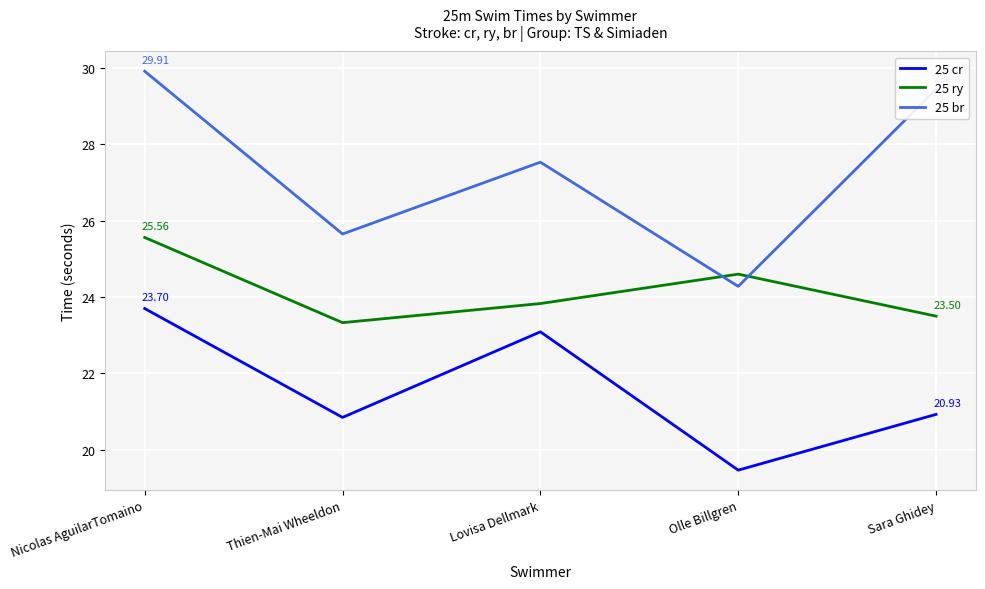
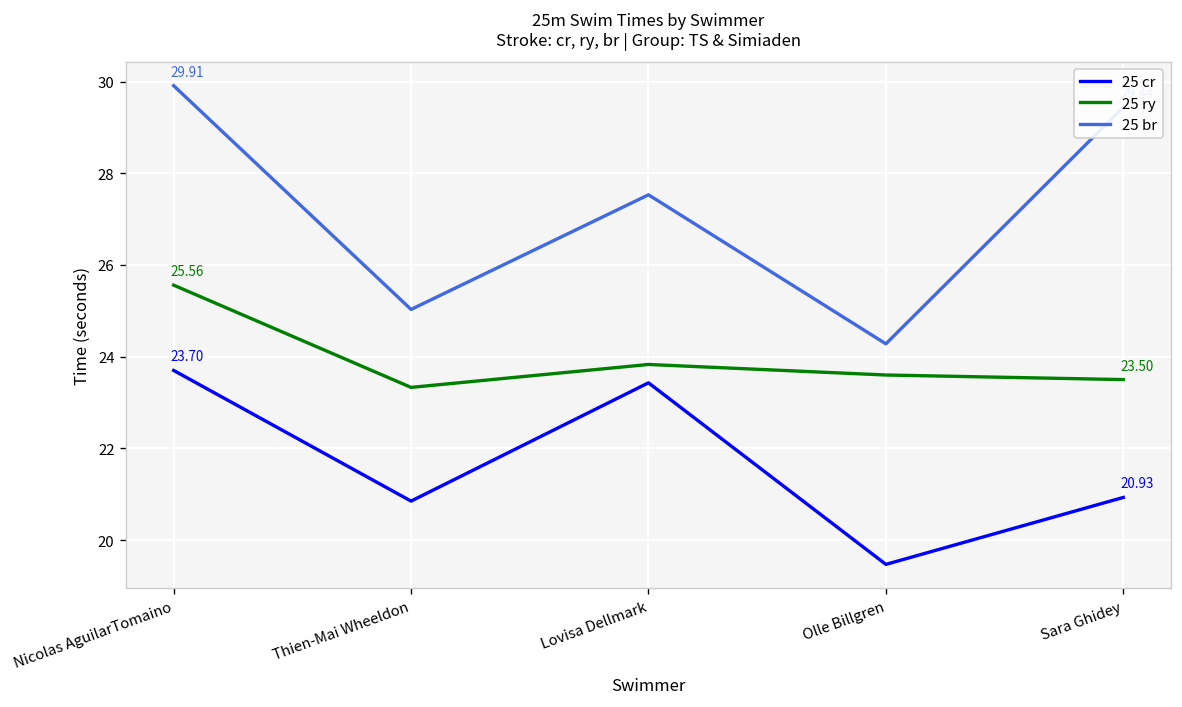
  {
    "25 cr": {
      "Thien-Mai Wheeldon": 20.9,
-     "Lovisa Dellmark": 23.1,
+     "Lovisa Dellmark": 23.4,
      "Olle Billgren": 19.5
    },
    "25 ry": {
      "Thien-Mai Wheeldon": 23.3,
      "Lovisa Dellmark": 23.8,
-     "Olle Billgren": 24.6
+     "Olle Billgren": 23.6
    },
    "25 br": {
-     "Thien-Mai Wheeldon": 25.7,
+     "Thien-Mai Wheeldon": 25.0,
      "Lovisa Dellmark": 27.5,
      "Olle Billgren": 24.3
    }
  }
